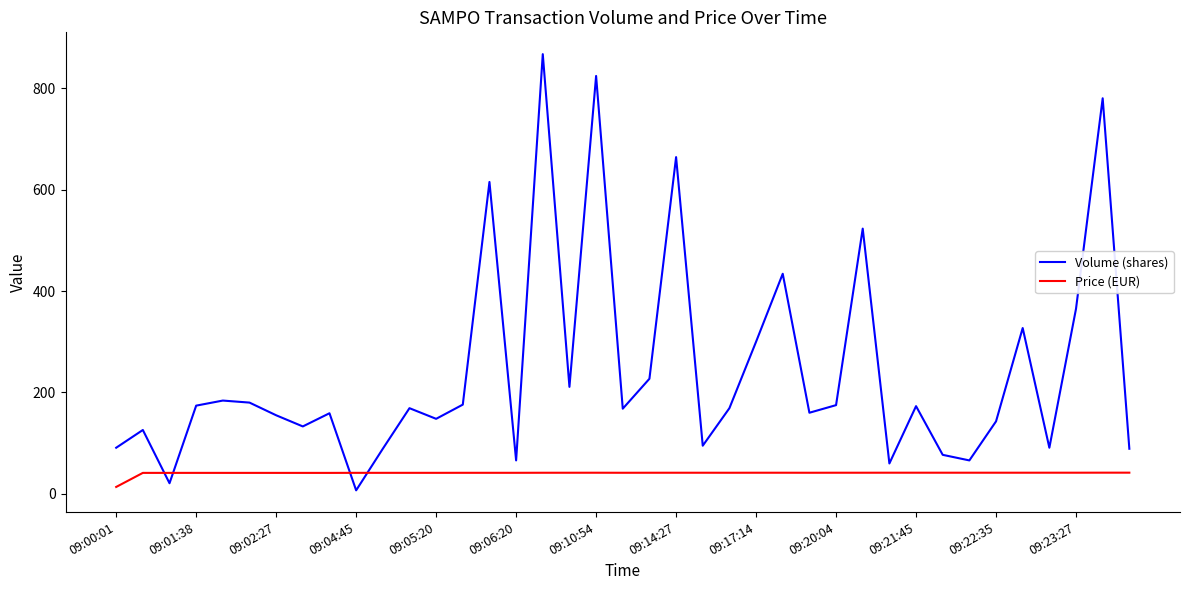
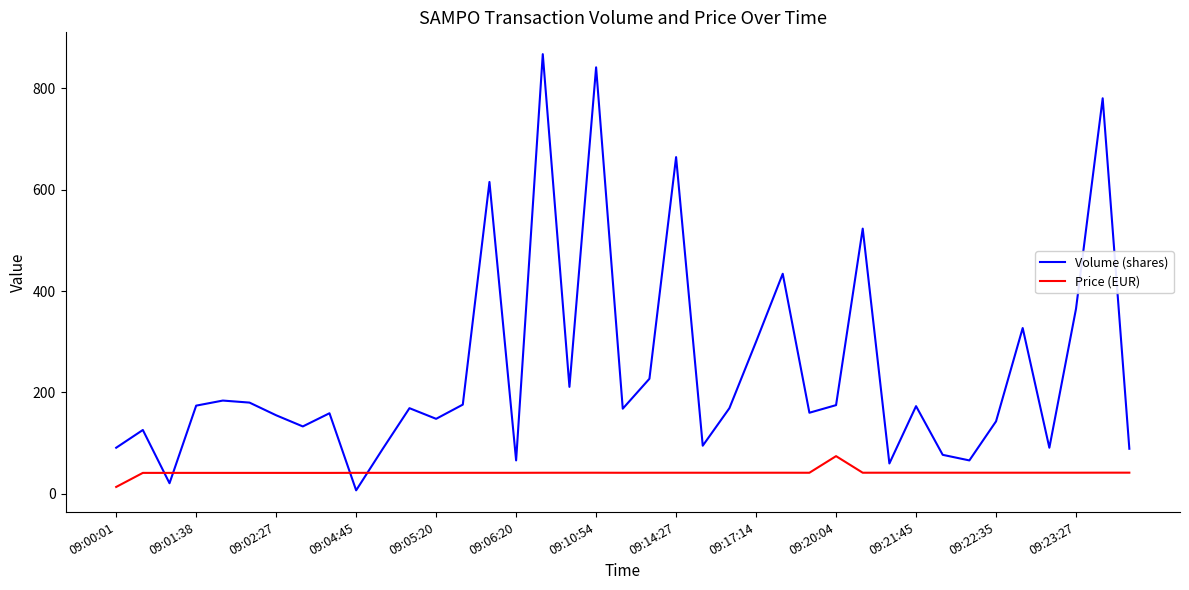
  {
    "Volume (shares)": {
      "09:00:01": 90,
      "09:02:27": 160,
      "09:05:20": 150,
-     "09:10:54": 820,
+     "09:10:54": 840,
      "09:20:04": 180,
      "09:23:27": 370
    },
    "Price (EUR)": {
      "09:00:01": 10,
      "09:02:27": 40,
      "09:05:20": 40,
      "09:10:54": 40,
-     "09:20:04": 40,
+     "09:20:04": 70,
      "09:23:27": 40
    }
  }
